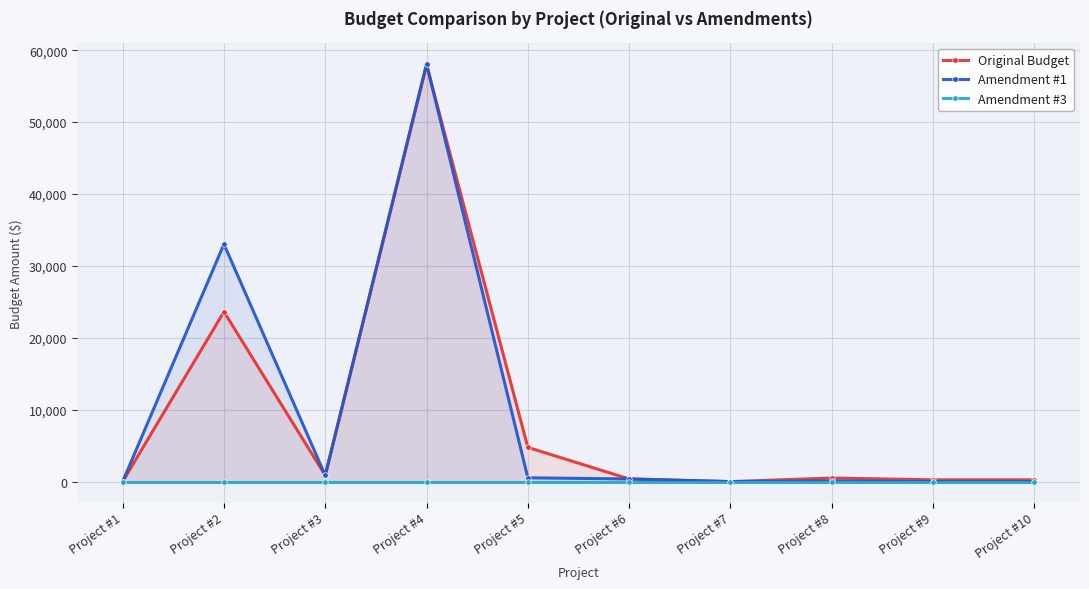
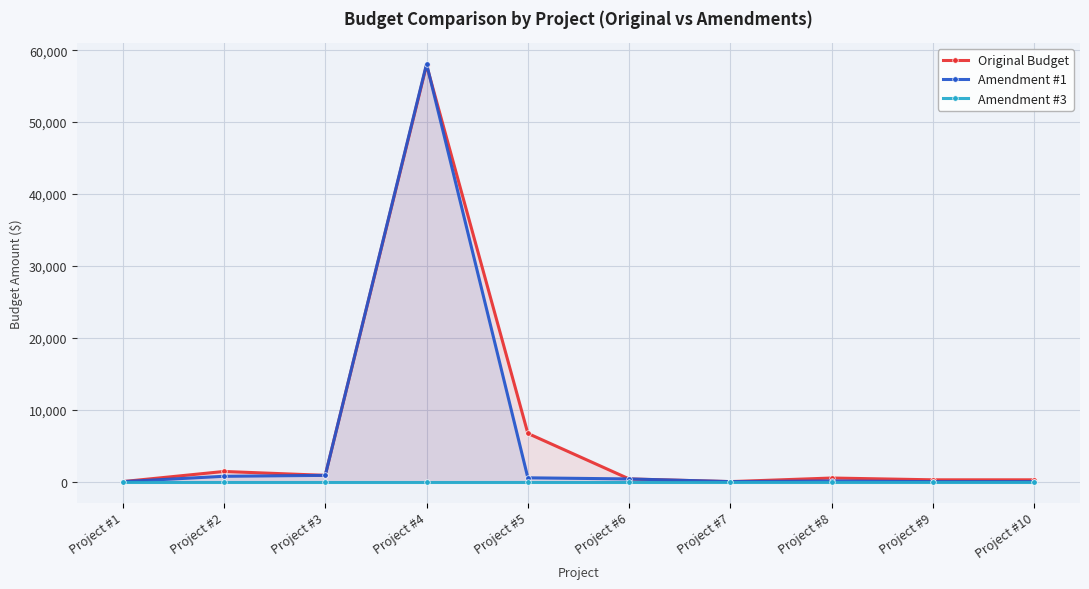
  {
    "Original Budget": {
-     "Project #2": "24,000",
-     "Project #5": "5,000",
+     "Project #2": "1,000",
+     "Project #5": "7,000",
      "Project #8": "1,000"
    },
    "Amendment #1": {
-     "Project #2": "33,000",
+     "Project #2": "1,000",
      "Project #5": "1,000"
    },
    "Amendment #3": {
      "Project #2": "0",
      "Project #3": "0",
      "Project #4": "0",
      "Project #5": "0",
      "Project #6": "0"
    }
  }
